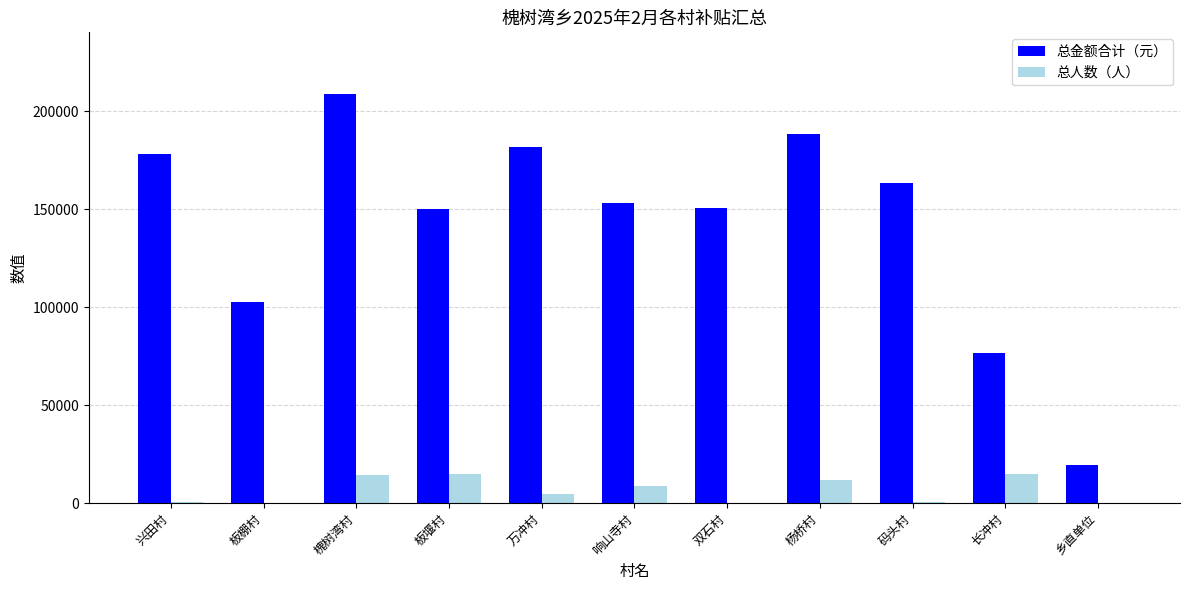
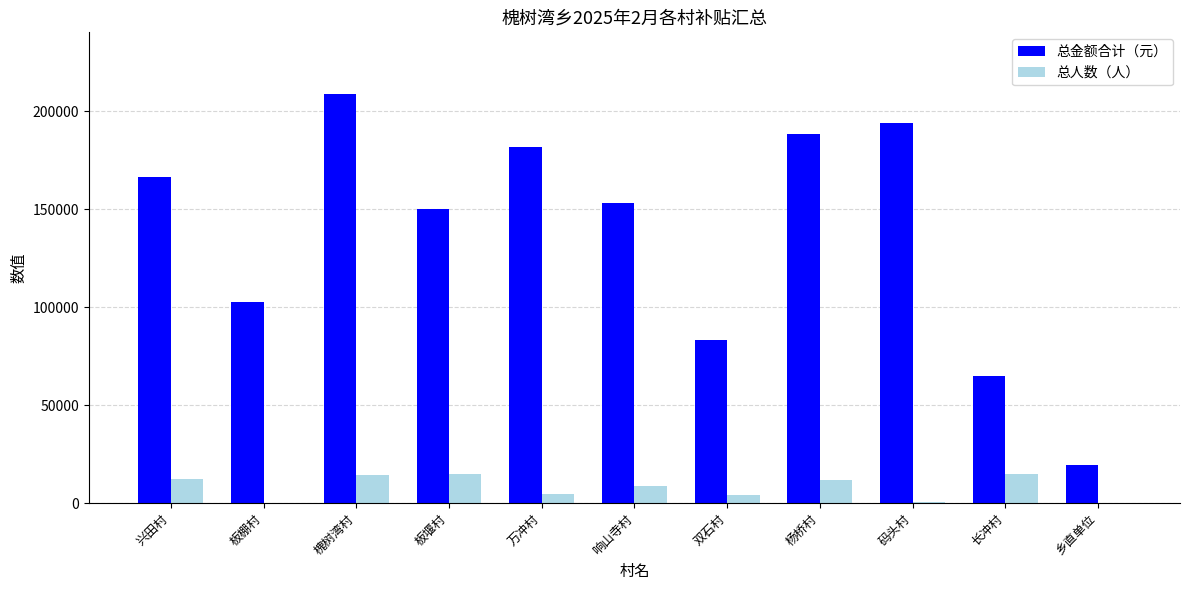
  {
    "总金额合计（元）": {
-     "兴田村": 178000,
+     "兴田村": 167000,
      "板棚村": 103000,
      "槐树湾村": 209000,
      "板堰村": 150000,
      "万冲村": 182000,
      "响山寺村": 153000,
-     "双石村": 151000,
+     "双石村": 83000,
      "杨桥村": 188000,
-     "码头村": 164000,
-     "长冲村": 76000,
+     "码头村": 194000,
+     "长冲村": 65000,
      "乡直单位": 20000
    },
    "总人数（人）": {
-     "兴田村": 0,
+     "兴田村": 12000,
      "槐树湾村": 15000,
      "板堰村": 15000,
      "万冲村": 5000,
      "响山寺村": 9000,
-     "双石村": 0,
+     "双石村": 4000,
      "杨桥村": 12000,
      "长冲村": 15000
    }
  }
